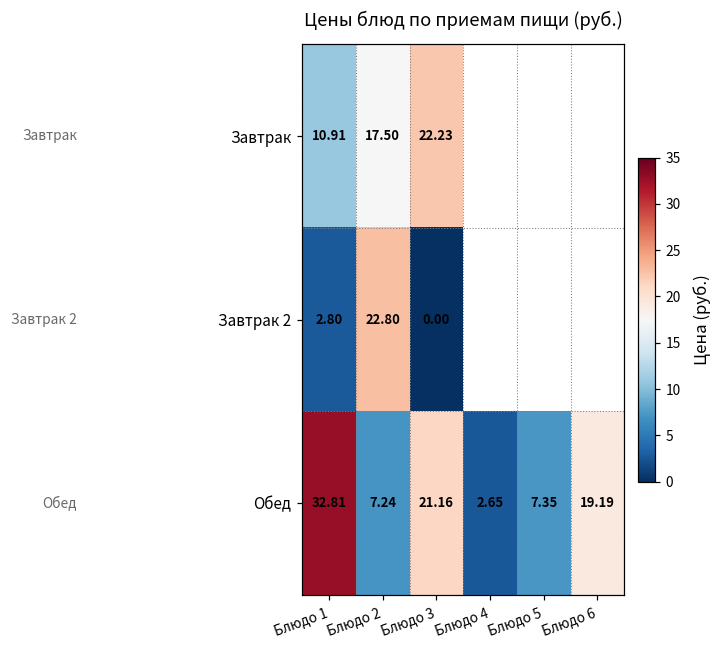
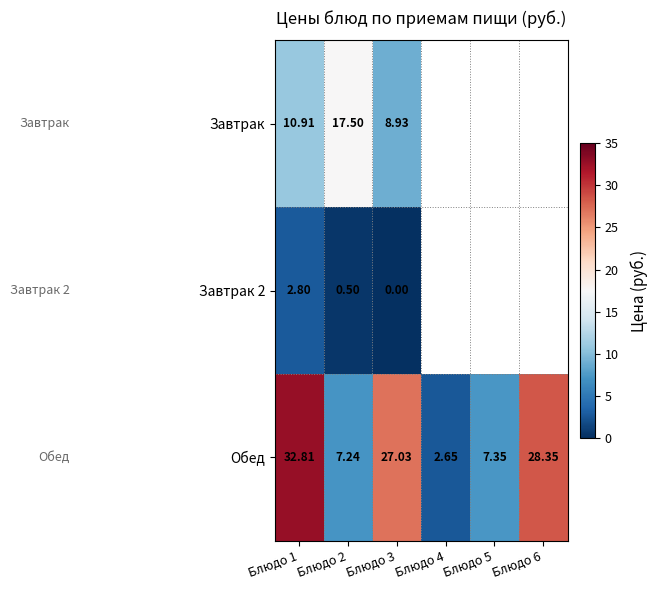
  {
    "Завтрак": {
      "Блюдо 1": 10.91,
      "Блюдо 2": 17.50,
-     "Блюдо 3": 22.23
+     "Блюдо 3": 8.93
    },
    "Завтрак 2": {
      "Блюдо 1": 2.80,
-     "Блюдо 2": 22.80,
+     "Блюдо 2": 0.50,
      "Блюдо 3": 0.00
    },
    "Обед": {
      "Блюдо 1": 32.81,
      "Блюдо 2": 7.24,
-     "Блюдо 3": 21.16,
+     "Блюдо 3": 27.03,
      "Блюдо 4": 2.65,
      "Блюдо 5": 7.35,
-     "Блюдо 6": 19.19
+     "Блюдо 6": 28.35
    }
  }
